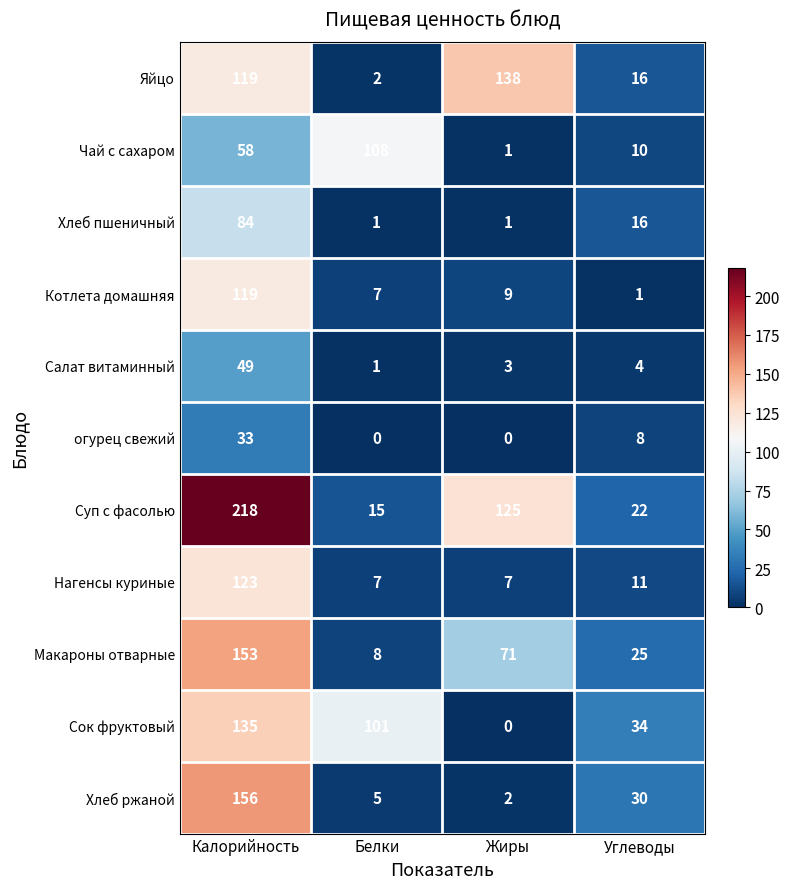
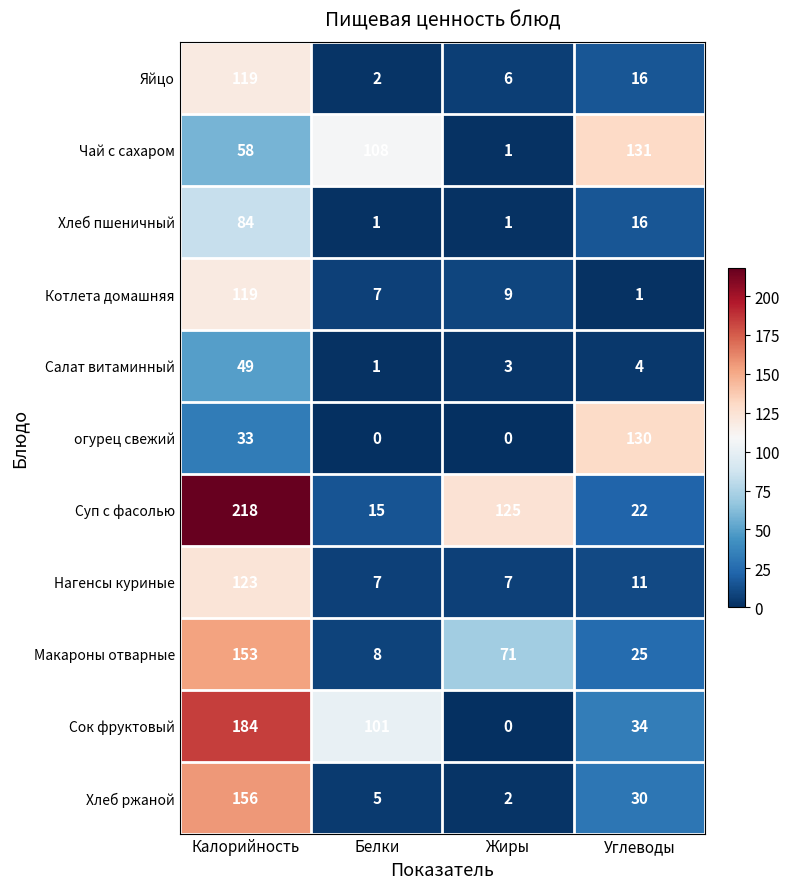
  {
    "Яйцо": {
      "Белки": 2,
-     "Жиры": 138,
+     "Жиры": 6,
      "Углеводы": 16
    },
    "Чай с сахаром": {
      "Калорийность": 58,
      "Жиры": 1,
-     "Углеводы": 10
+     "Углеводы": 131
    },
    "Хлеб пшеничный": {
      "Калорийность": 84,
      "Белки": 1,
      "Жиры": 1,
      "Углеводы": 16
    },
    "Котлета домашняя": {
      "Белки": 7,
      "Жиры": 9,
      "Углеводы": 1
    },
    "Салат витаминный": {
      "Калорийность": 49,
      "Белки": 1,
      "Жиры": 3,
      "Углеводы": 4
    },
    "огурец свежий": {
      "Калорийность": 33,
      "Белки": 0,
      "Жиры": 0,
-     "Углеводы": 8
+     "Углеводы": 130
    },
    "Суп с фасолью": {
      "Калорийность": 218,
      "Белки": 15,
      "Углеводы": 22
    },
    "Нагенсы куриные": {
      "Белки": 7,
      "Жиры": 7,
      "Углеводы": 11
    },
    "Макароны отварные": {
      "Калорийность": 153,
      "Белки": 8,
      "Жиры": 71,
      "Углеводы": 25
    },
    "Сок фруктовый": {
-     "Калорийность": 135,
+     "Калорийность": 184,
      "Жиры": 0,
      "Углеводы": 34
    },
    "Хлеб ржаной": {
      "Калорийность": 156,
      "Белки": 5,
      "Жиры": 2,
      "Углеводы": 30
    }
  }
